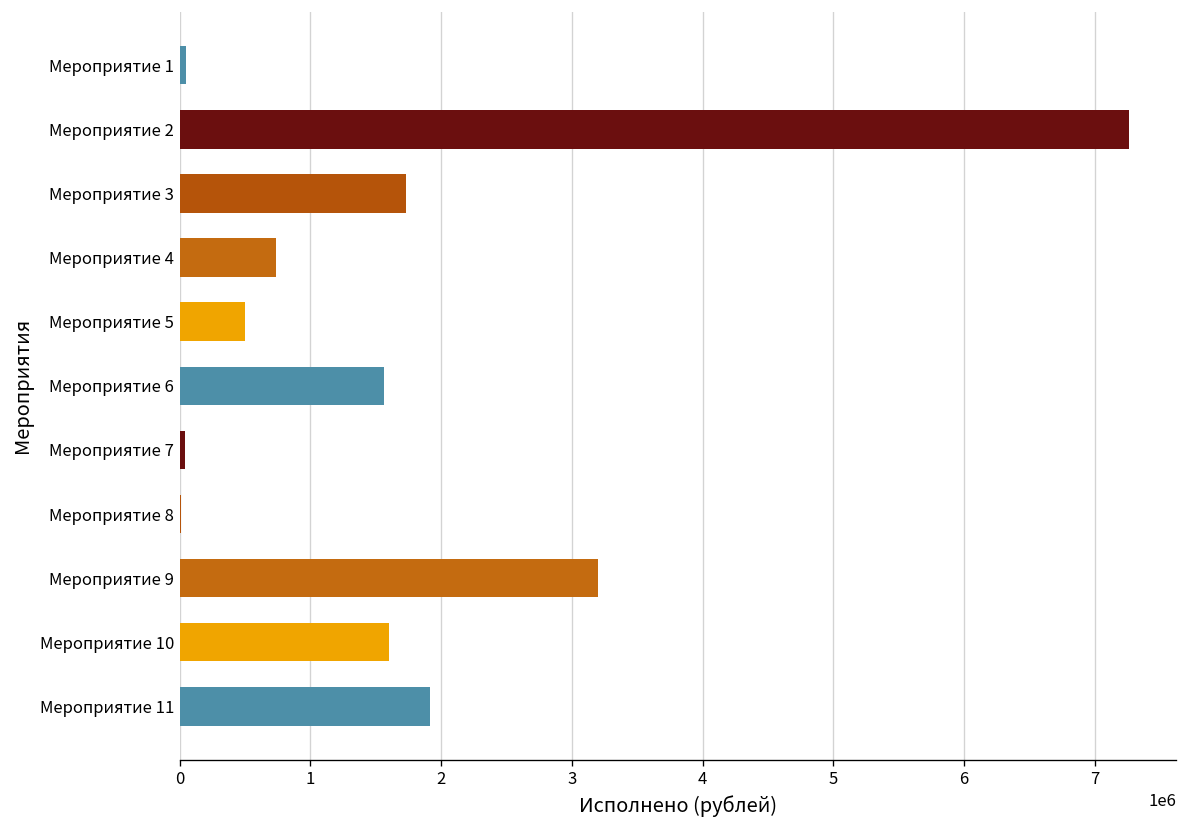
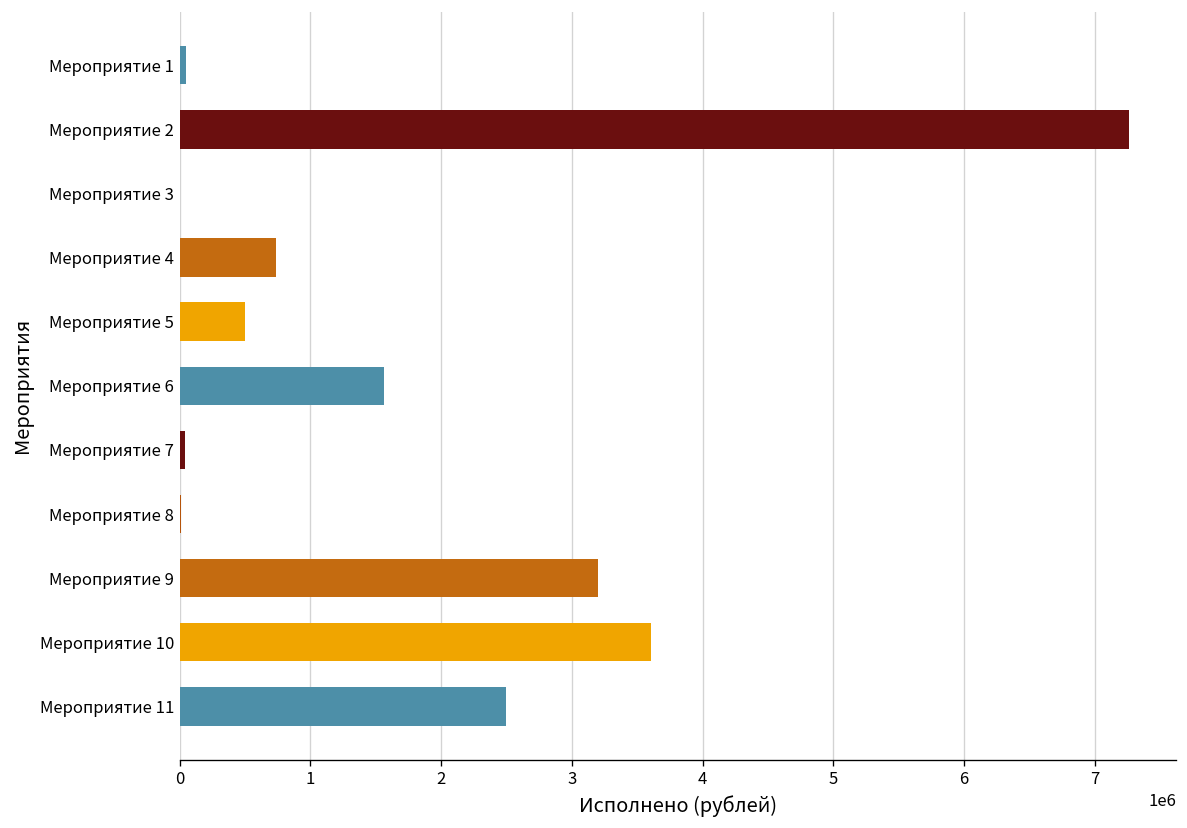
  {
    "Мероприятие 1": 50000,
    "Мероприятие 2": 7260000,
-   "Мероприятие 3": 1730000,
+   "Мероприятие 3": 0,
    "Мероприятие 4": 730000,
    "Мероприятие 5": 500000,
    "Мероприятие 6": 1560000,
    "Мероприятие 7": 40000,
    "Мероприятие 9": 3200000,
-   "Мероприятие 10": 1600000,
-   "Мероприятие 11": 1920000
+   "Мероприятие 10": 3610000,
+   "Мероприятие 11": 2500000
  }
